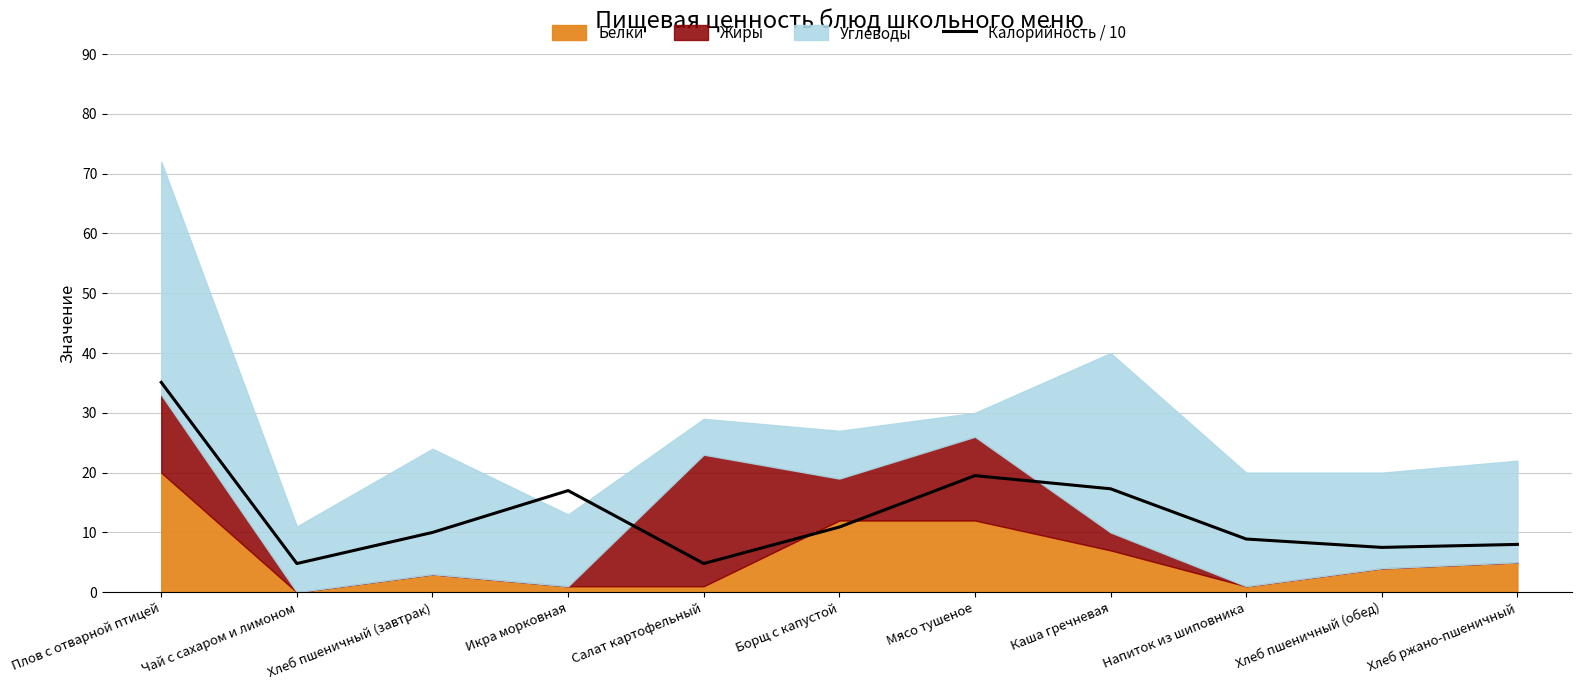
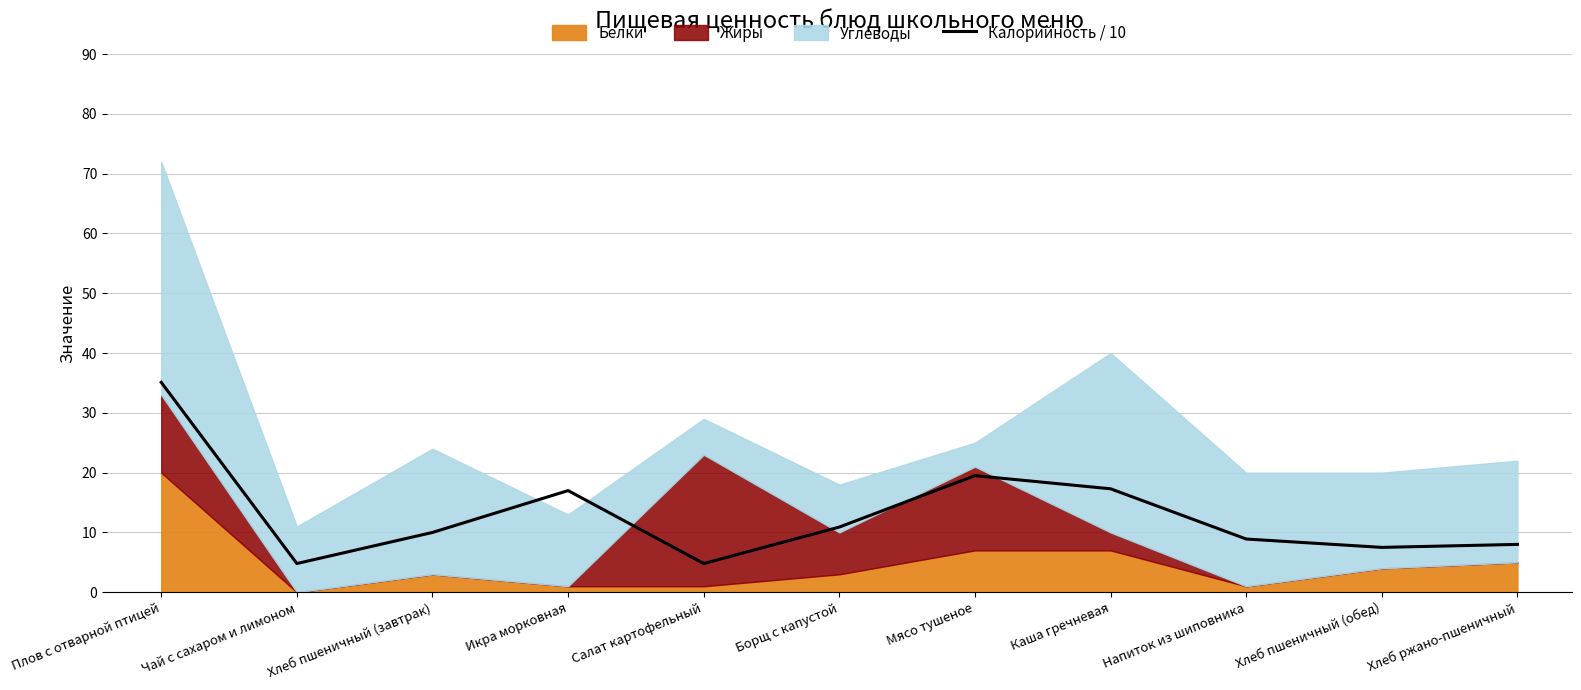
  {
    "Калорийность / 10": {
      "Плов с отварной птицей": 35,
      "Чай с сахаром и лимоном": 5,
      "Хлеб пшеничный (завтрак)": 10,
      "Икра морковная": 17,
      "Салат картофельный": 5,
      "Борщ с капустой": 11,
      "Мясо тушеное": 20,
      "Каша гречневая": 17,
      "Напиток из шиповника": 9,
      "Хлеб пшеничный (обед)": 8,
      "Хлеб ржано-пшеничный": 8
    },
    "Белки": {
      "Плов с отварной птицей": 20,
      "Салат картофельный": 1,
-     "Борщ с капустой": 12,
-     "Мясо тушеное": 12,
+     "Борщ с капустой": 3,
+     "Мясо тушеное": 7,
      "Каша гречневая": 7
    },
    "Жиры": {
      "Плов с отварной птицей": 13,
      "Салат картофельный": 22,
      "Борщ с капустой": 7,
      "Мясо тушеное": 14,
      "Каша гречневая": 3
    },
    "Углеводы": {
      "Плов с отварной птицей": 39,
      "Чай с сахаром и лимоном": 11,
      "Хлеб пшеничный (завтрак)": 21,
      "Икра морковная": 12,
      "Салат картофельный": 6,
      "Борщ с капустой": 8,
      "Мясо тушеное": 4,
      "Каша гречневая": 30,
      "Напиток из шиповника": 19,
      "Хлеб пшеничный (обед)": 16,
      "Хлеб ржано-пшеничный": 17
    }
  }
